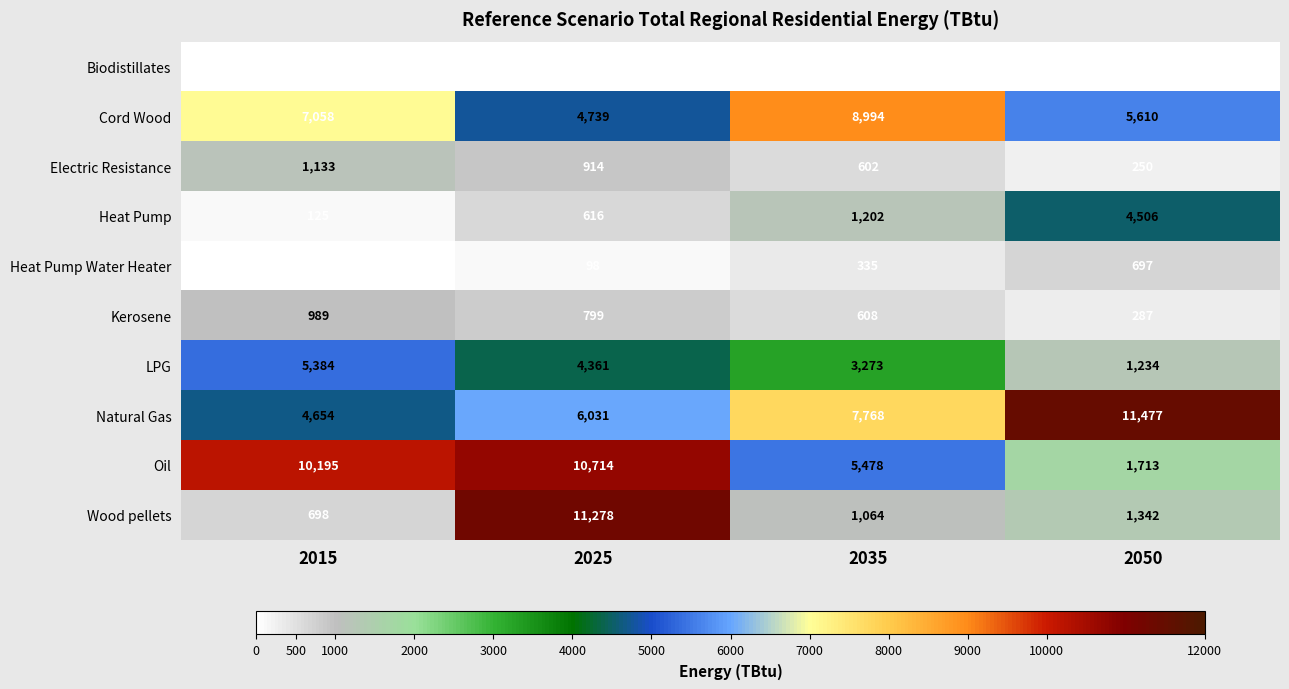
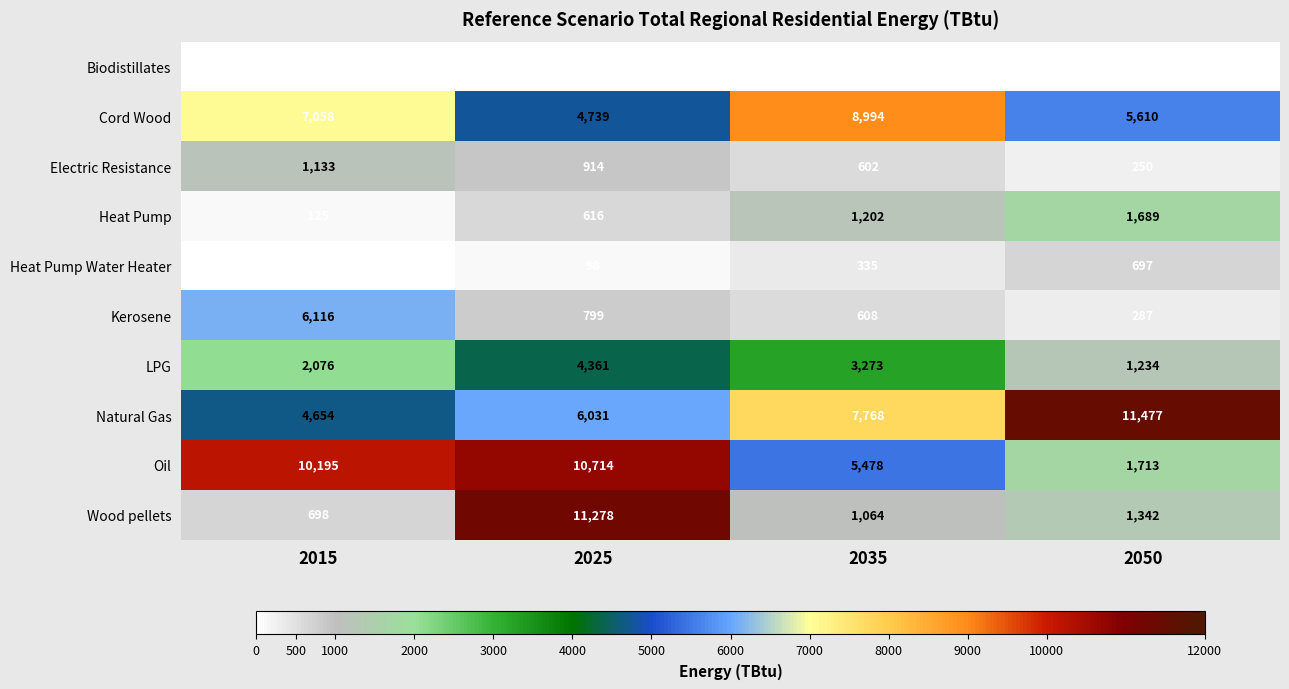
  {
    "Cord Wood": {
      "2015": "7,058",
      "2025": "4,739",
      "2035": "8,994",
      "2050": "5,610"
    },
    "Electric Resistance": {
      "2015": "1,133",
      "2025": "914"
    },
    "Heat Pump": {
      "2035": "1,202",
-     "2050": "4,506"
+     "2050": "1,689"
    },
    "Kerosene": {
-     "2015": "989",
+     "2015": "6,116",
      "2025": "799"
    },
    "LPG": {
-     "2015": "5,384",
+     "2015": "2,076",
      "2025": "4,361",
      "2035": "3,273",
      "2050": "1,234"
    },
    "Natural Gas": {
      "2015": "4,654",
      "2025": "6,031",
      "2035": "7,768",
      "2050": "11,477"
    },
    "Oil": {
      "2015": "10,195",
      "2025": "10,714",
      "2035": "5,478",
      "2050": "1,713"
    },
    "Wood pellets": {
      "2025": "11,278",
      "2035": "1,064",
      "2050": "1,342"
    }
  }
